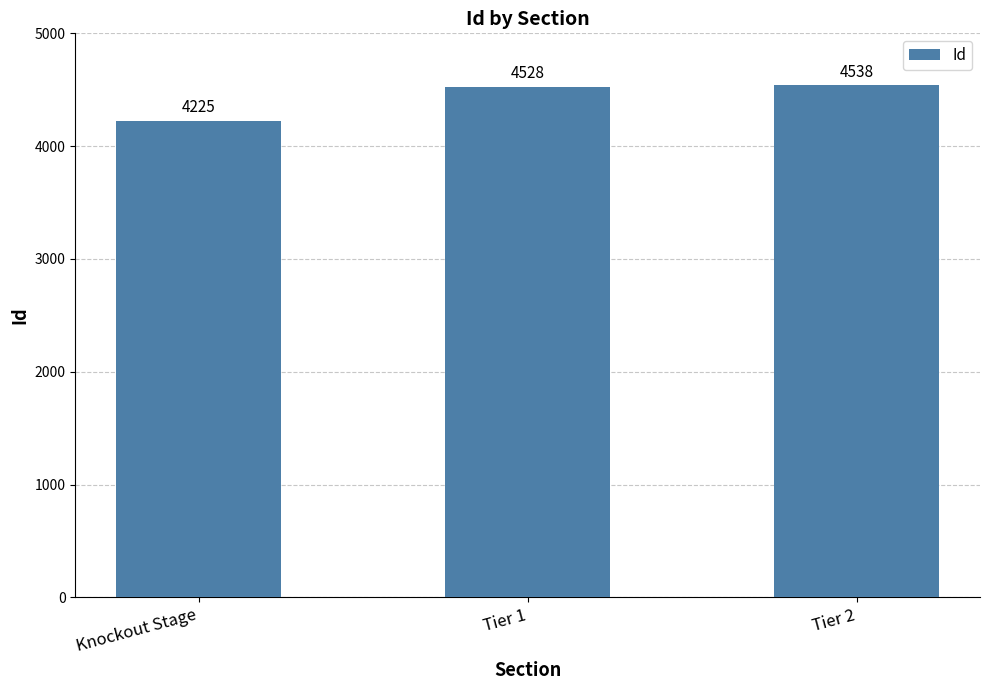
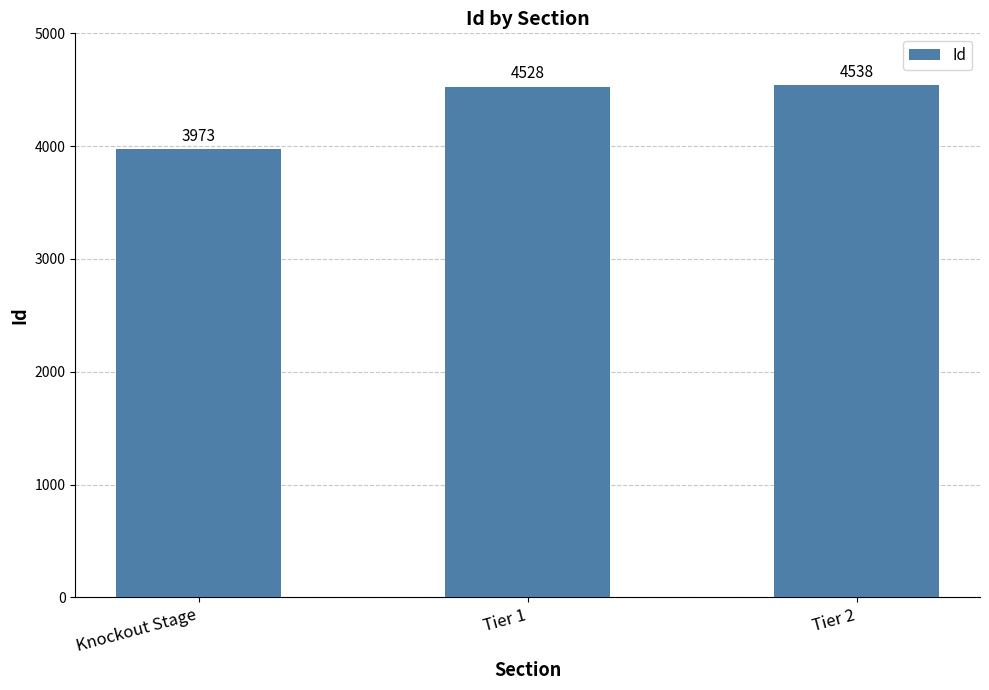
  {
-   "Knockout Stage": 4225,
+   "Knockout Stage": 3973,
    "Tier 1": 4528,
    "Tier 2": 4538
  }
